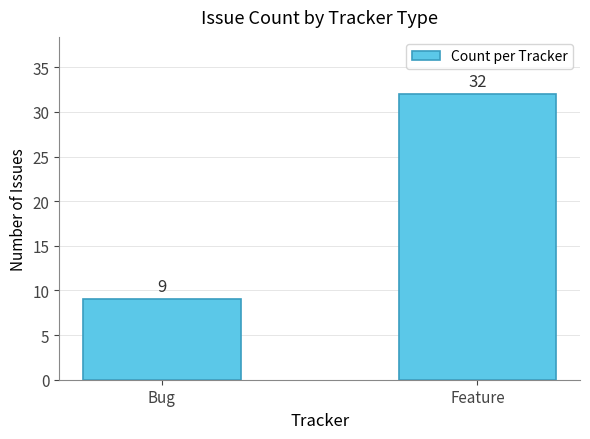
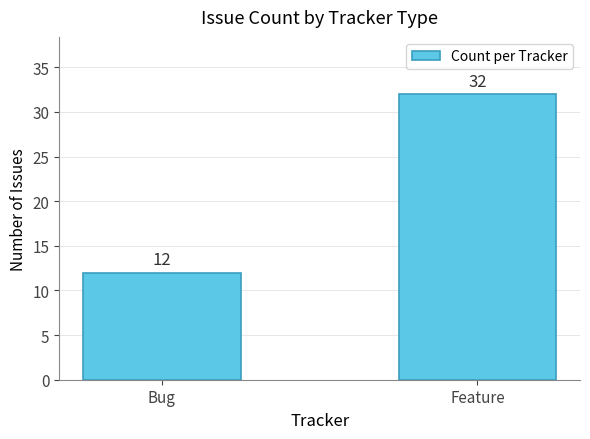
  {
-   "Bug": 9,
+   "Bug": 12,
    "Feature": 32
  }
